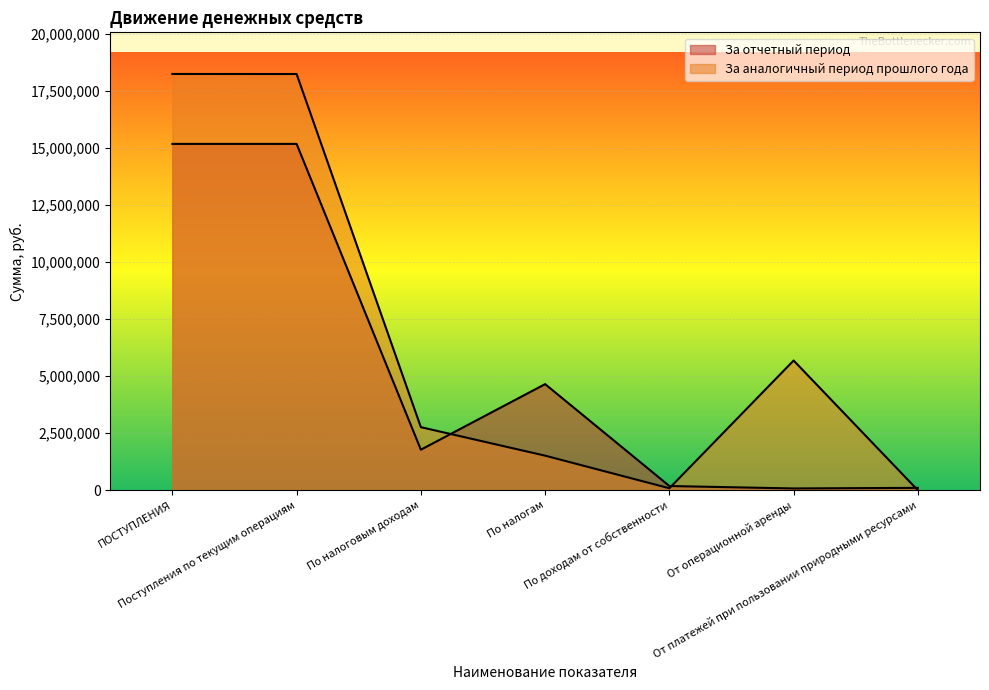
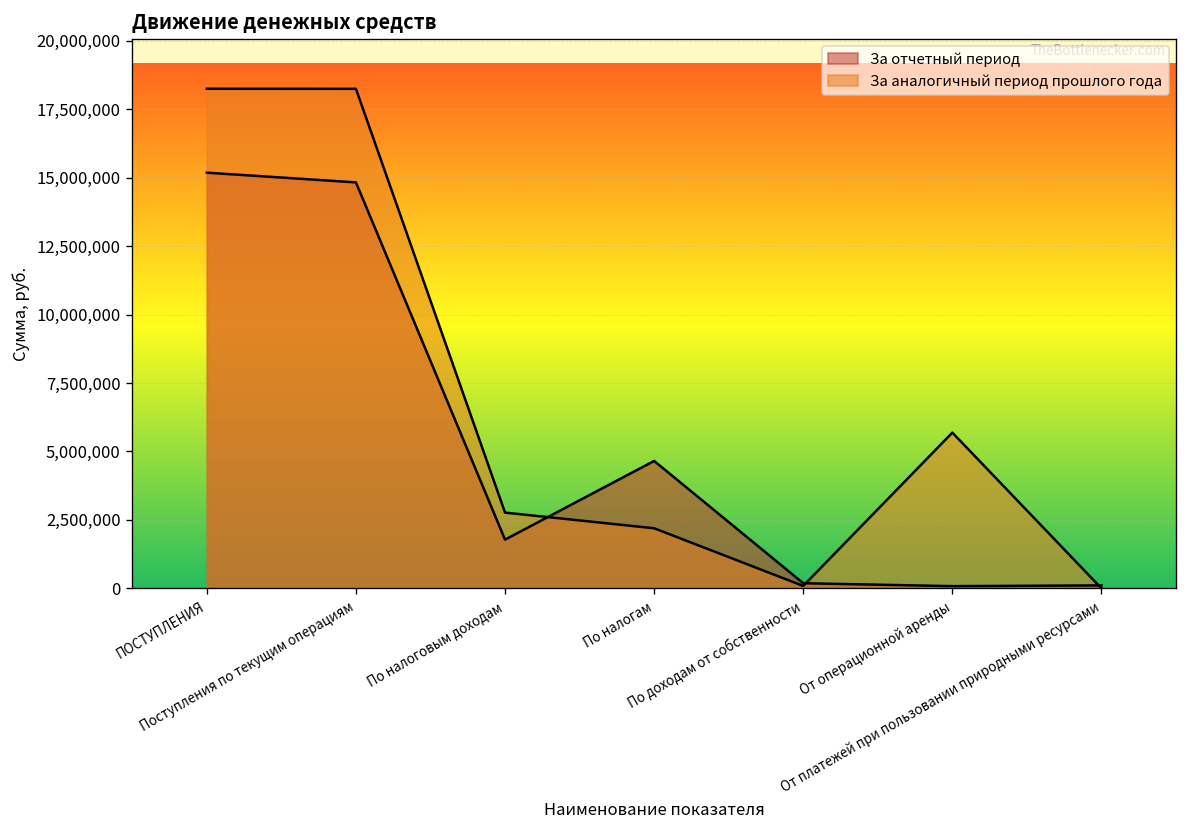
  {
    "За отчетный период": {
      "ПОСТУПЛЕНИЯ": "15,200,000",
-     "Поступления по текущим операциям": "15,200,000",
+     "Поступления по текущим операциям": "14,800,000",
      "По налоговым доходам": "1,800,000",
      "По налогам": "4,700,000",
      "От операционной аренды": "100,000"
    },
    "За аналогичный период прошлого года": {
      "ПОСТУПЛЕНИЯ": "18,200,000",
      "Поступления по текущим операциям": "18,200,000",
      "По налоговым доходам": "2,800,000",
-     "По налогам": "1,500,000",
+     "По налогам": "2,200,000",
      "От операционной аренды": "5,700,000"
    }
  }
